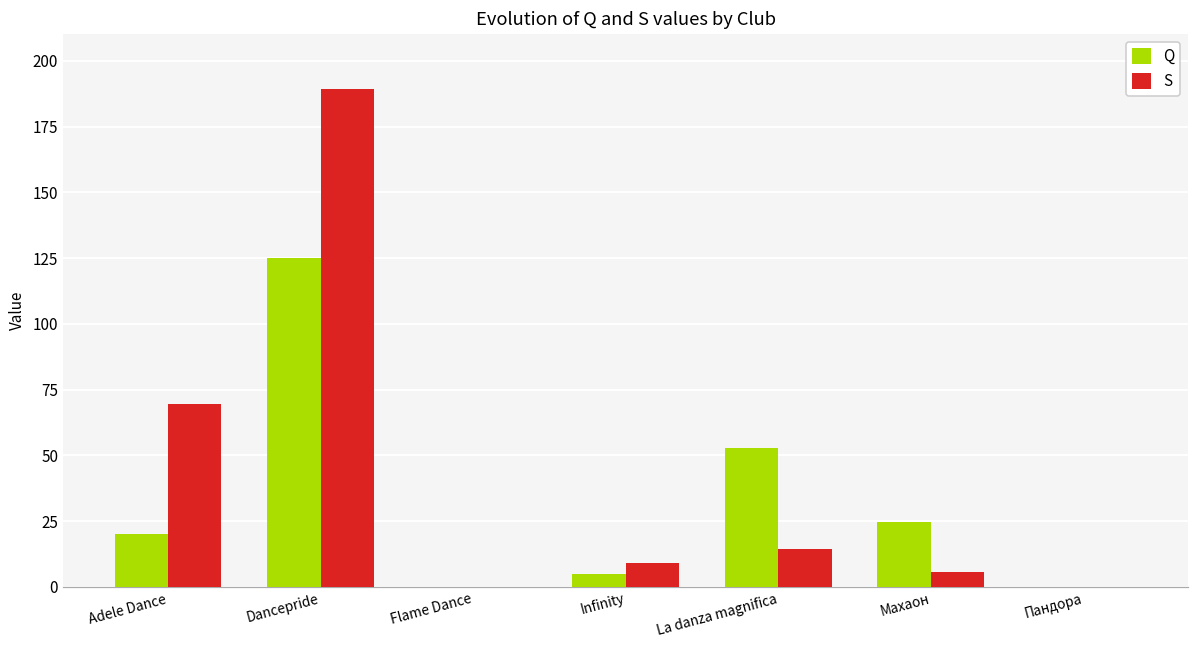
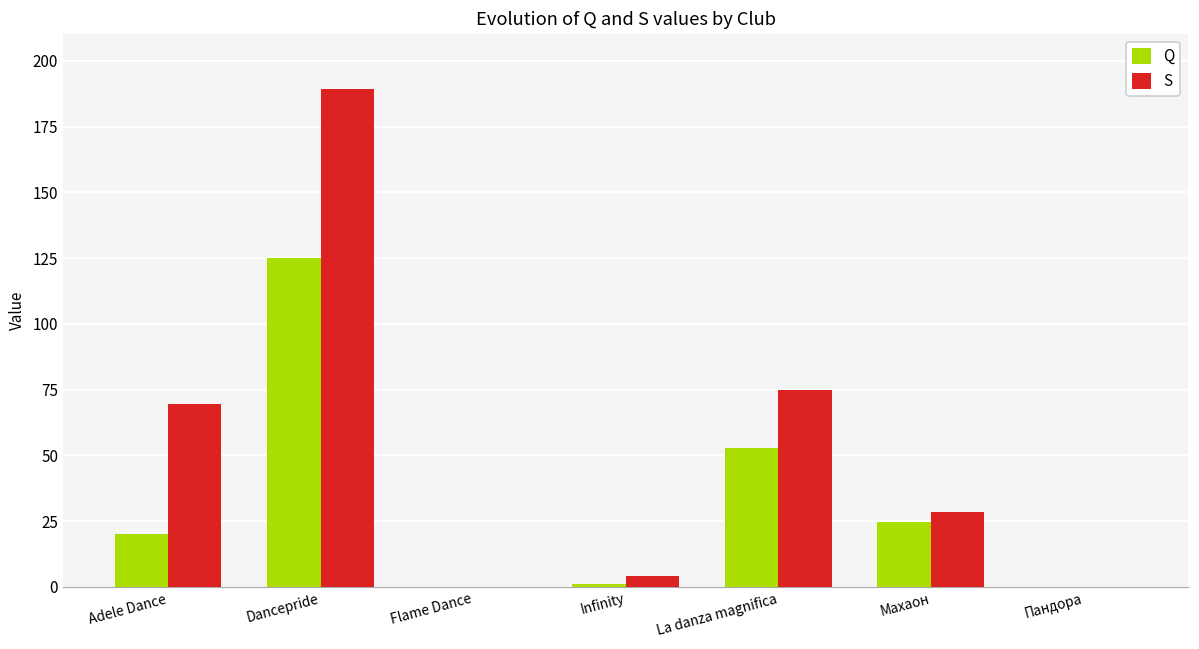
  {
    "Q": {
      "Adele Dance": 20,
      "Dancepride": 125,
      "Flame Dance": 0,
-     "Infinity": 5,
+     "Infinity": 1,
      "La danza magnifica": 53,
      "Махаон": 25,
      "Пандора": 0
    },
    "S": {
      "Adele Dance": 70,
      "Dancepride": 189,
      "Flame Dance": 0,
-     "Infinity": 9,
-     "La danza magnifica": 15,
-     "Махаон": 6,
+     "Infinity": 4,
+     "La danza magnifica": 75,
+     "Махаон": 28,
      "Пандора": 0
    }
  }
